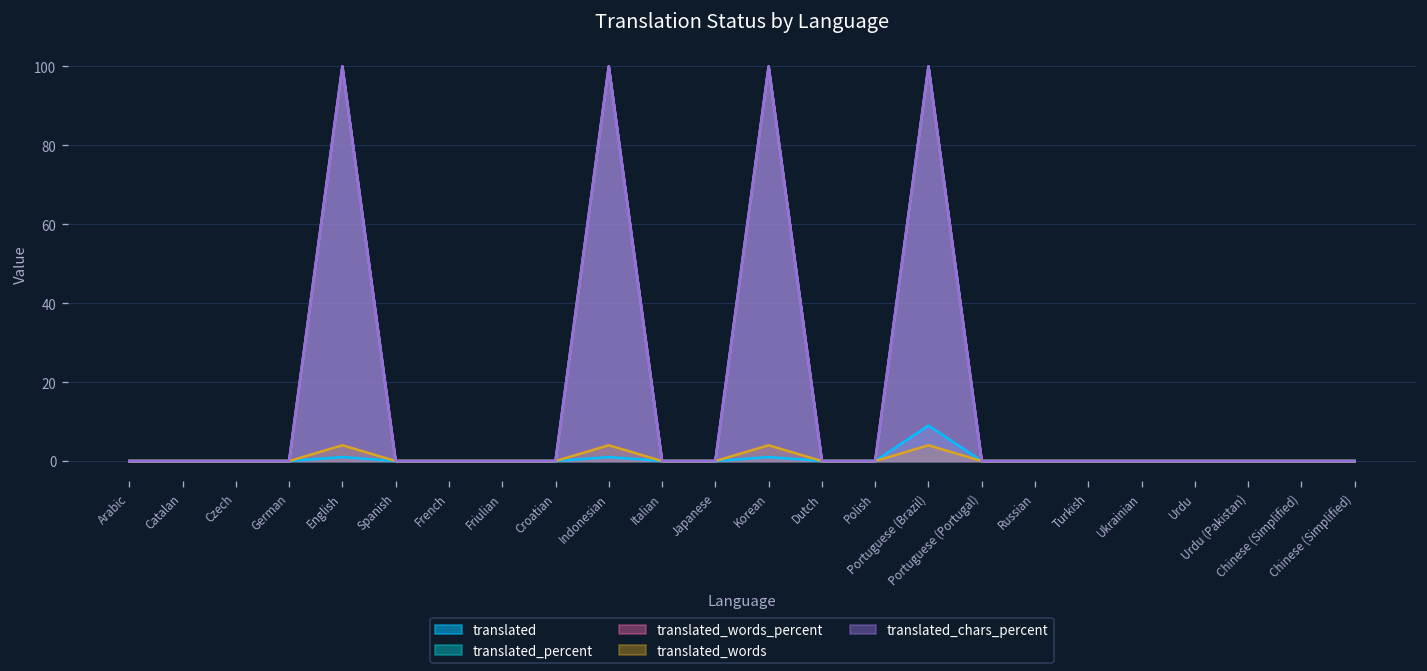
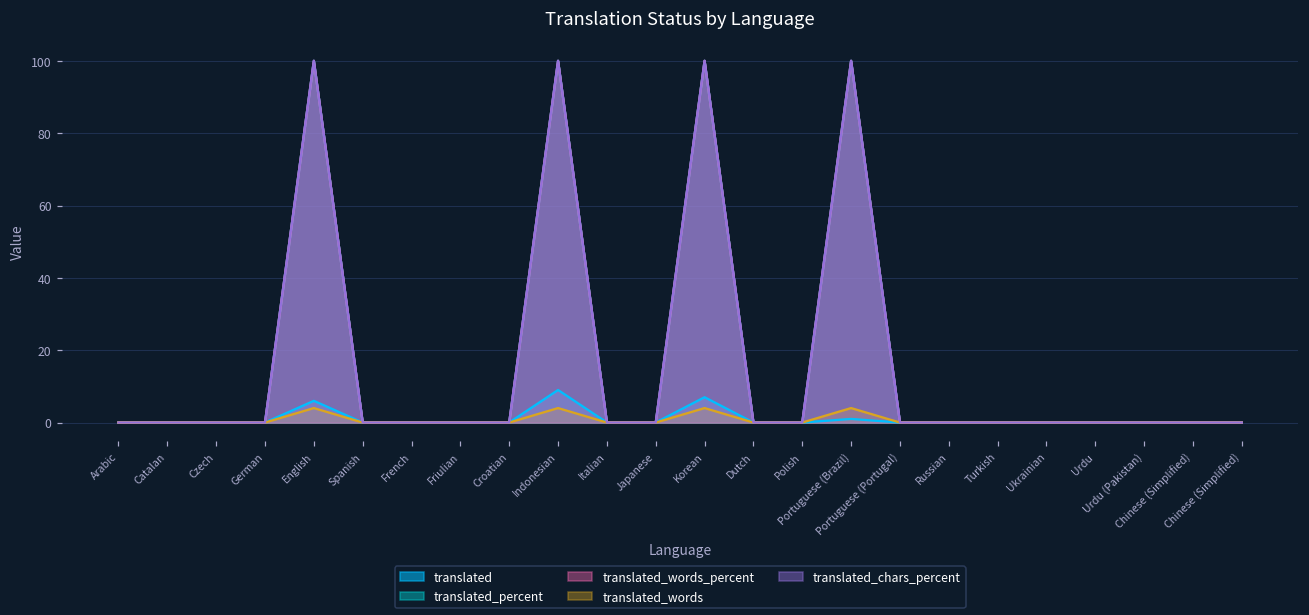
  {
    "translated": {
-     "English": 1,
-     "Indonesian": 1,
-     "Korean": 1,
-     "Portuguese (Brazil)": 9
+     "English": 6,
+     "Indonesian": 9,
+     "Korean": 7,
+     "Portuguese (Brazil)": 1
    },
    "translated_chars_percent": {
      "English": 100,
      "Indonesian": 100,
      "Korean": 100,
      "Portuguese (Brazil)": 100
    },
    "translated_words": {
      "English": 4,
      "Indonesian": 4,
      "Korean": 4,
      "Portuguese (Brazil)": 4
    }
  }
